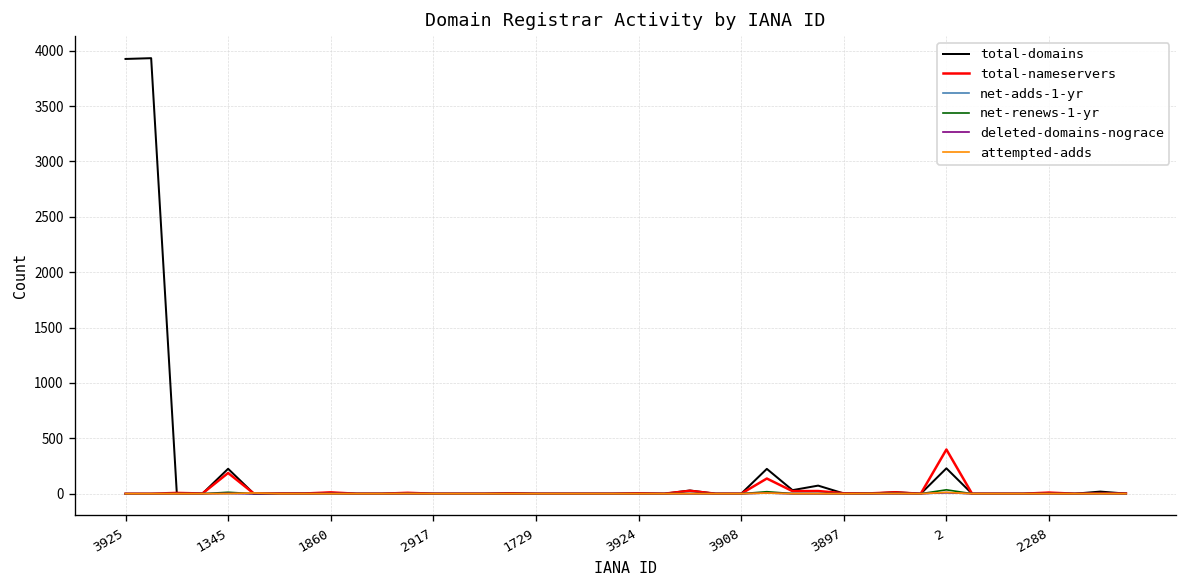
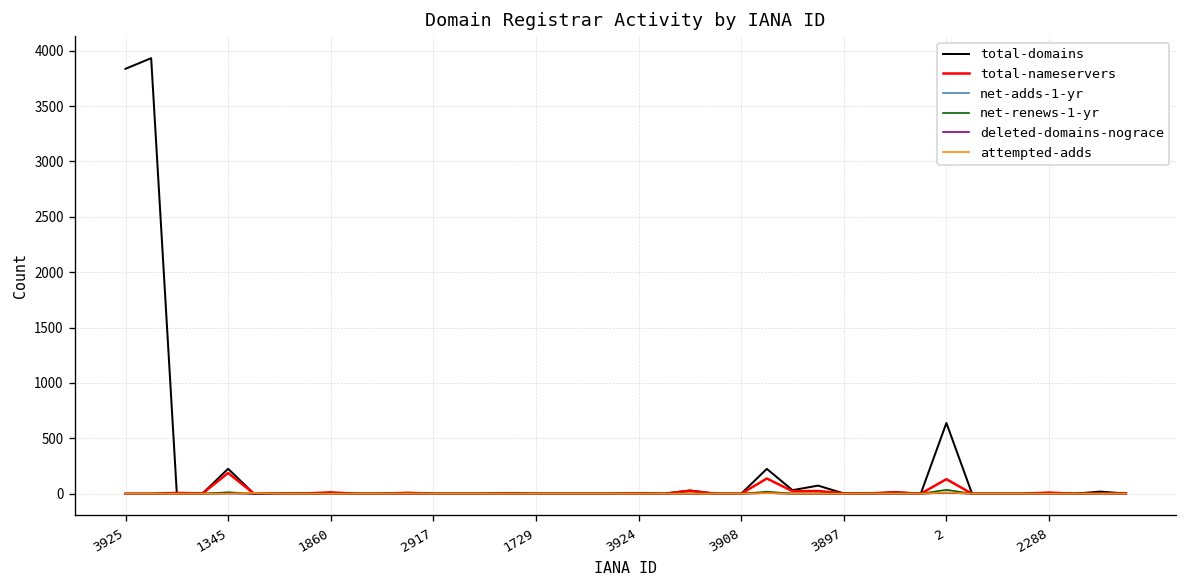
  {
    "total-domains": {
-     "3925": 3900,
+     "3925": 3800,
      "1345": 200,
-     "2": 200
+     "2": 600
    },
    "total-nameservers": {
      "1345": 200,
-     "2": 400
+     "2": 100
    }
  }
